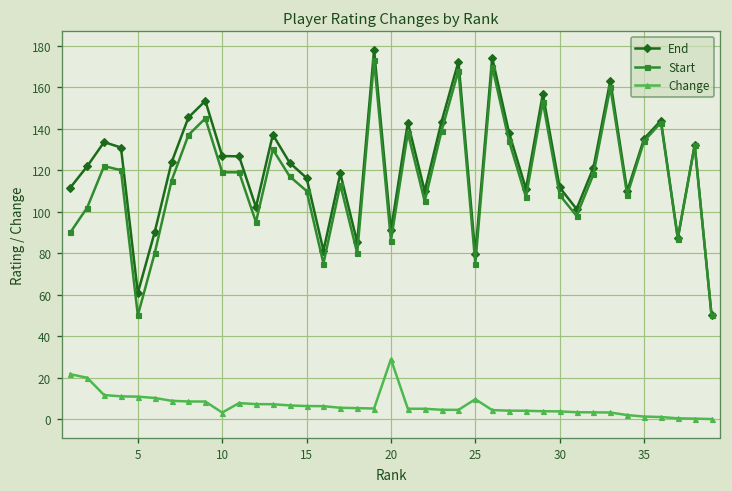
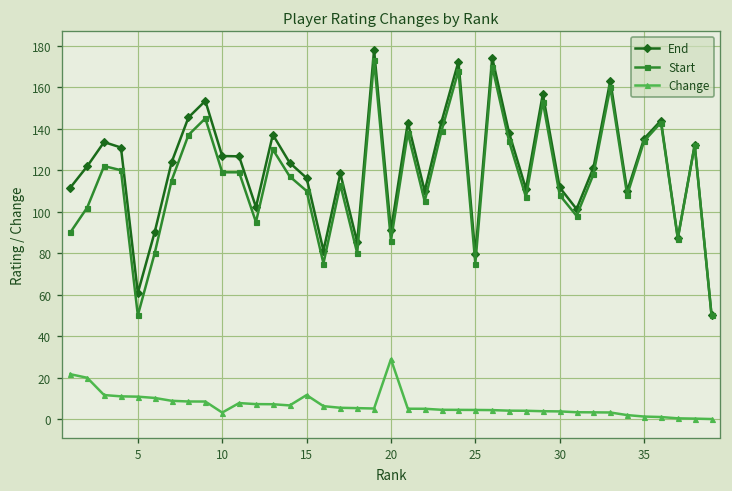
  {
    "Change": {
      "5": 11,
      "10": 3,
-     "15": 6,
+     "15": 12,
      "20": 29,
-     "25": 10,
+     "25": 4,
      "30": 4,
      "35": 1
    }
  }
